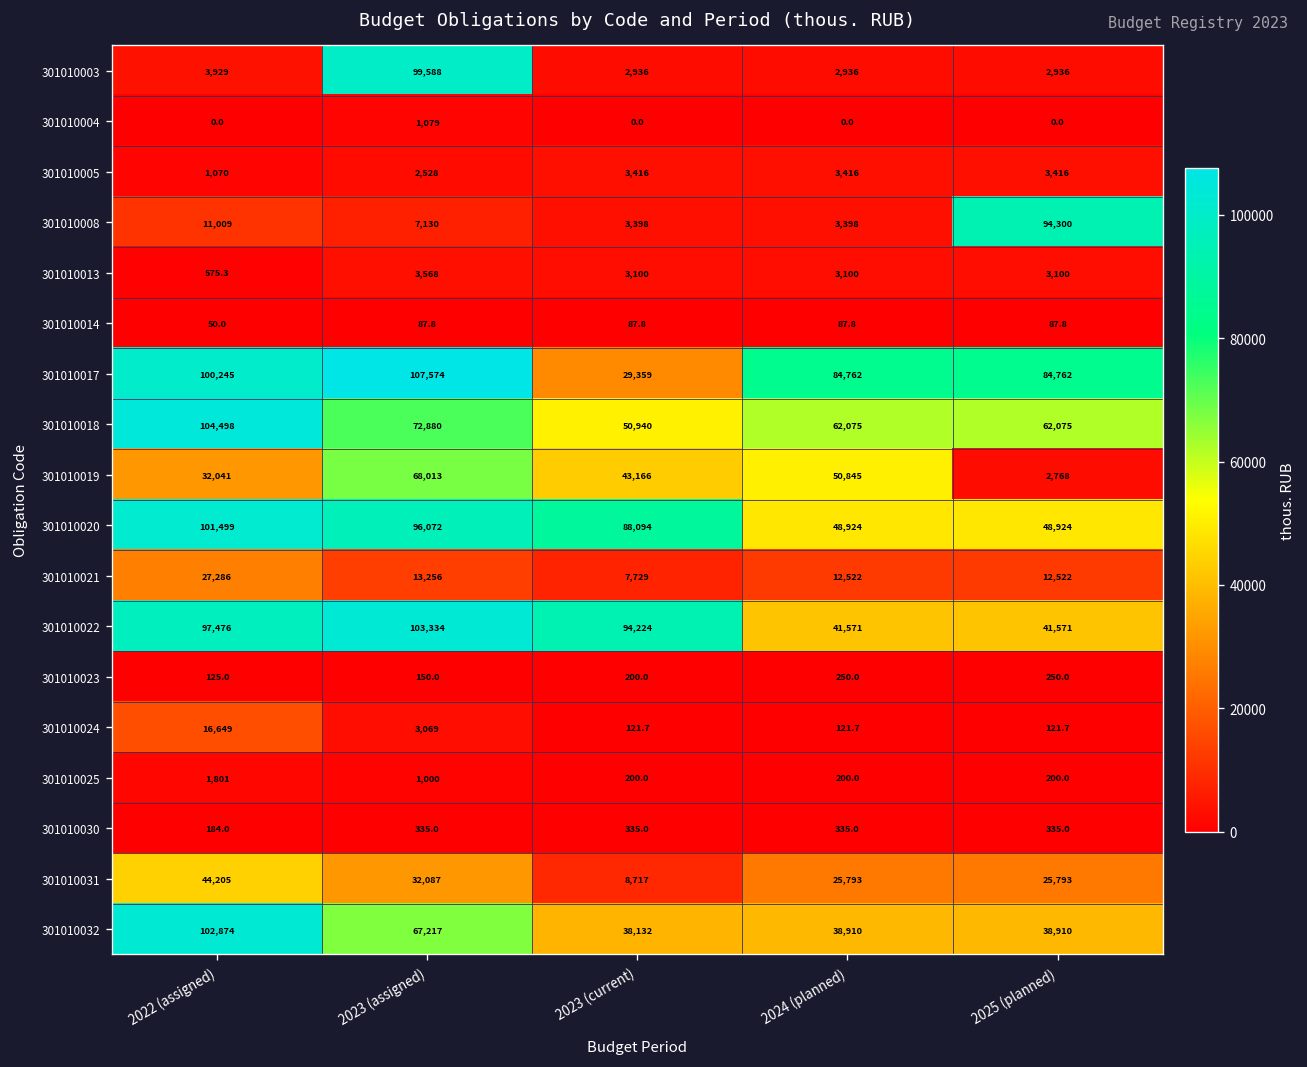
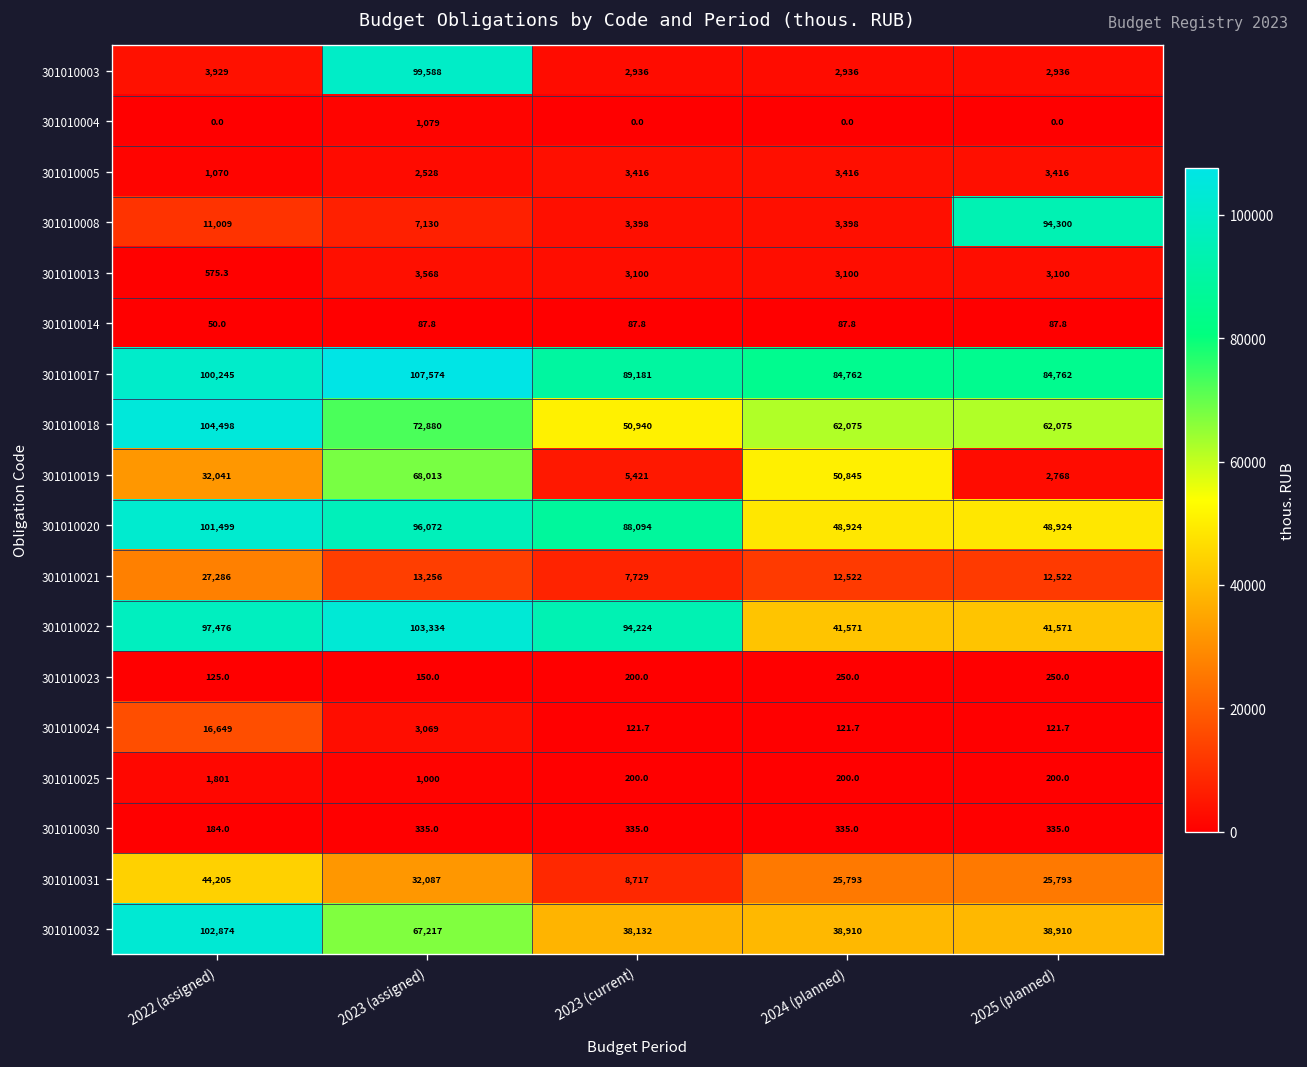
  {
    "301010003": {
      "2022 (assigned)": "3,929",
      "2023 (assigned)": "99,588",
      "2023 (current)": "2,936",
      "2024 (planned)": "2,936",
      "2025 (planned)": "2,936"
    },
    "301010004": {
      "2022 (assigned)": "0.0",
      "2023 (assigned)": "1,079",
      "2023 (current)": "0.0",
      "2024 (planned)": "0.0",
      "2025 (planned)": "0.0"
    },
    "301010005": {
      "2022 (assigned)": "1,070",
      "2023 (assigned)": "2,528",
      "2023 (current)": "3,416",
      "2024 (planned)": "3,416",
      "2025 (planned)": "3,416"
    },
    "301010008": {
      "2022 (assigned)": "11,009",
      "2023 (assigned)": "7,130",
      "2023 (current)": "3,398",
      "2024 (planned)": "3,398",
      "2025 (planned)": "94,300"
    },
    "301010013": {
      "2022 (assigned)": "575.3",
      "2023 (assigned)": "3,568",
      "2023 (current)": "3,100",
      "2024 (planned)": "3,100",
      "2025 (planned)": "3,100"
    },
    "301010014": {
      "2022 (assigned)": "50.0",
      "2023 (assigned)": "87.8",
      "2023 (current)": "87.8",
      "2024 (planned)": "87.8",
      "2025 (planned)": "87.8"
    },
    "301010017": {
      "2022 (assigned)": "100,245",
      "2023 (assigned)": "107,574",
-     "2023 (current)": "29,359",
+     "2023 (current)": "89,181",
      "2024 (planned)": "84,762",
      "2025 (planned)": "84,762"
    },
    "301010018": {
      "2022 (assigned)": "104,498",
      "2023 (assigned)": "72,880",
      "2023 (current)": "50,940",
      "2024 (planned)": "62,075",
      "2025 (planned)": "62,075"
    },
    "301010019": {
      "2022 (assigned)": "32,041",
      "2023 (assigned)": "68,013",
-     "2023 (current)": "43,166",
+     "2023 (current)": "5,421",
      "2024 (planned)": "50,845",
      "2025 (planned)": "2,768"
    },
    "301010020": {
      "2022 (assigned)": "101,499",
      "2023 (assigned)": "96,072",
      "2023 (current)": "88,094",
      "2024 (planned)": "48,924",
      "2025 (planned)": "48,924"
    },
    "301010021": {
      "2022 (assigned)": "27,286",
      "2023 (assigned)": "13,256",
      "2023 (current)": "7,729",
      "2024 (planned)": "12,522",
      "2025 (planned)": "12,522"
    },
    "301010022": {
      "2022 (assigned)": "97,476",
      "2023 (assigned)": "103,334",
      "2023 (current)": "94,224",
      "2024 (planned)": "41,571",
      "2025 (planned)": "41,571"
    },
    "301010023": {
      "2022 (assigned)": "125.0",
      "2023 (assigned)": "150.0",
      "2023 (current)": "200.0",
      "2024 (planned)": "250.0",
      "2025 (planned)": "250.0"
    },
    "301010024": {
      "2022 (assigned)": "16,649",
      "2023 (assigned)": "3,069",
      "2023 (current)": "121.7",
      "2024 (planned)": "121.7",
      "2025 (planned)": "121.7"
    },
    "301010025": {
      "2022 (assigned)": "1,801",
      "2023 (assigned)": "1,000",
      "2023 (current)": "200.0",
      "2024 (planned)": "200.0",
      "2025 (planned)": "200.0"
    },
    "301010030": {
      "2022 (assigned)": "184.0",
      "2023 (assigned)": "335.0",
      "2023 (current)": "335.0",
      "2024 (planned)": "335.0",
      "2025 (planned)": "335.0"
    },
    "301010031": {
      "2022 (assigned)": "44,205",
      "2023 (assigned)": "32,087",
      "2023 (current)": "8,717",
      "2024 (planned)": "25,793",
      "2025 (planned)": "25,793"
    },
    "301010032": {
      "2022 (assigned)": "102,874",
      "2023 (assigned)": "67,217",
      "2023 (current)": "38,132",
      "2024 (planned)": "38,910",
      "2025 (planned)": "38,910"
    }
  }
